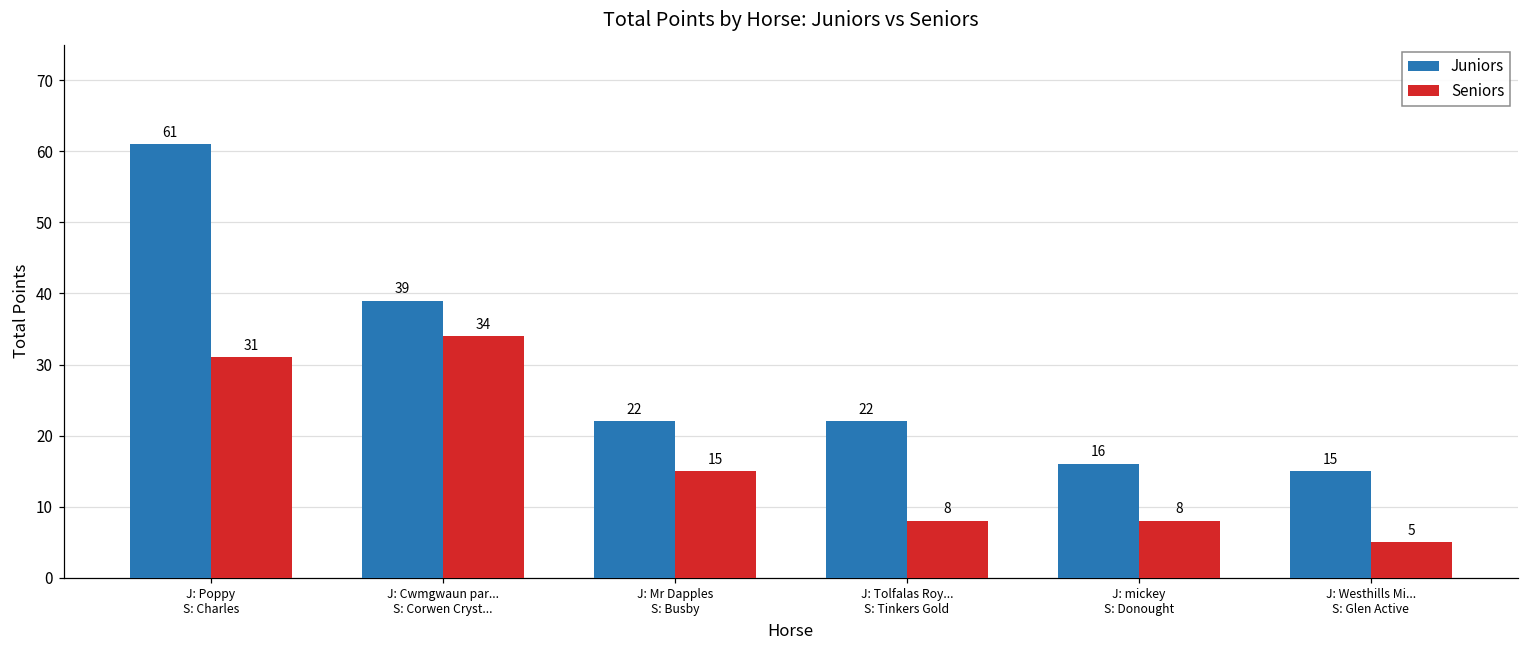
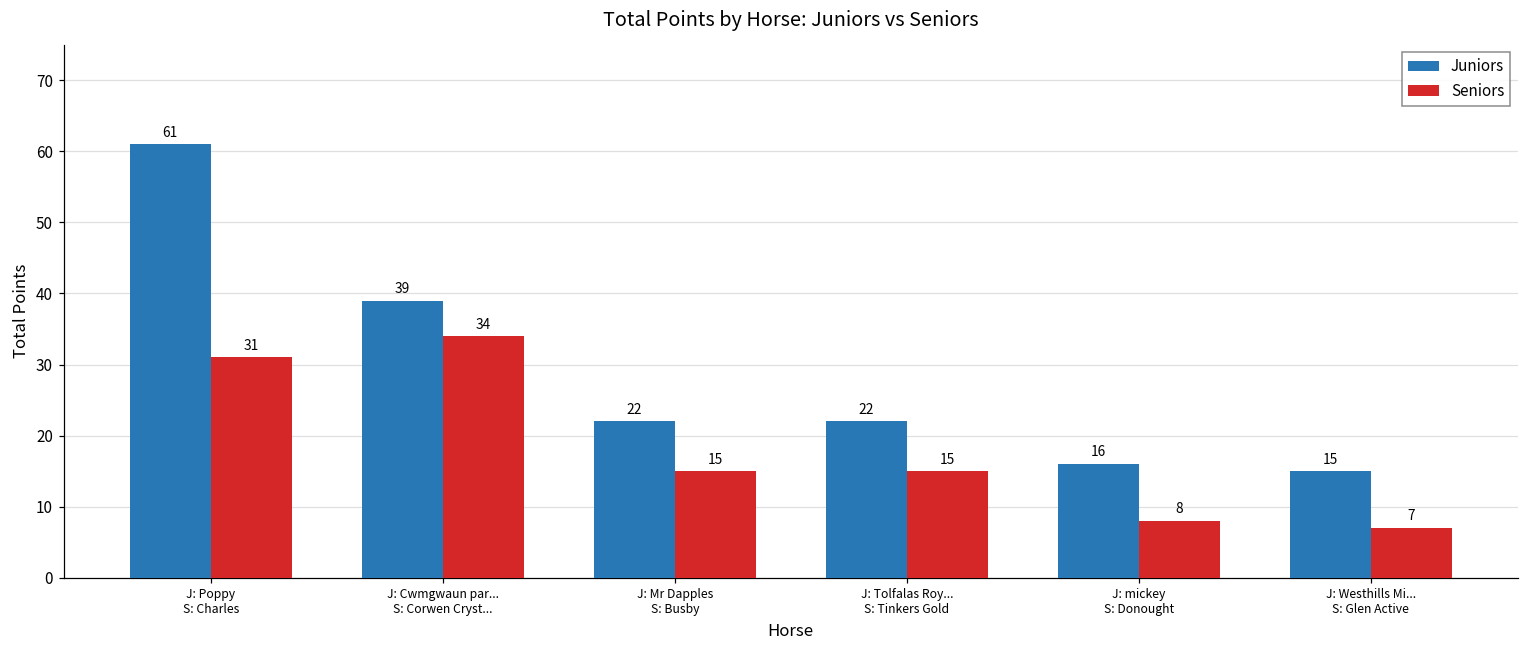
  {
    "Juniors": {
      "J: Poppy S: Charles": 61,
      "J: Cwmgwaun par... S: Corwen Cryst...": 39,
      "J: Mr Dapples S: Busby": 22,
      "J: Tolfalas Roy... S: Tinkers Gold": 22,
      "J: mickey S: Donought": 16,
      "J: Westhills Mi... S: Glen Active": 15
    },
    "Seniors": {
      "J: Poppy S: Charles": 31,
      "J: Cwmgwaun par... S: Corwen Cryst...": 34,
      "J: Mr Dapples S: Busby": 15,
-     "J: Tolfalas Roy... S: Tinkers Gold": 8,
+     "J: Tolfalas Roy... S: Tinkers Gold": 15,
      "J: mickey S: Donought": 8,
-     "J: Westhills Mi... S: Glen Active": 5
+     "J: Westhills Mi... S: Glen Active": 7
    }
  }
